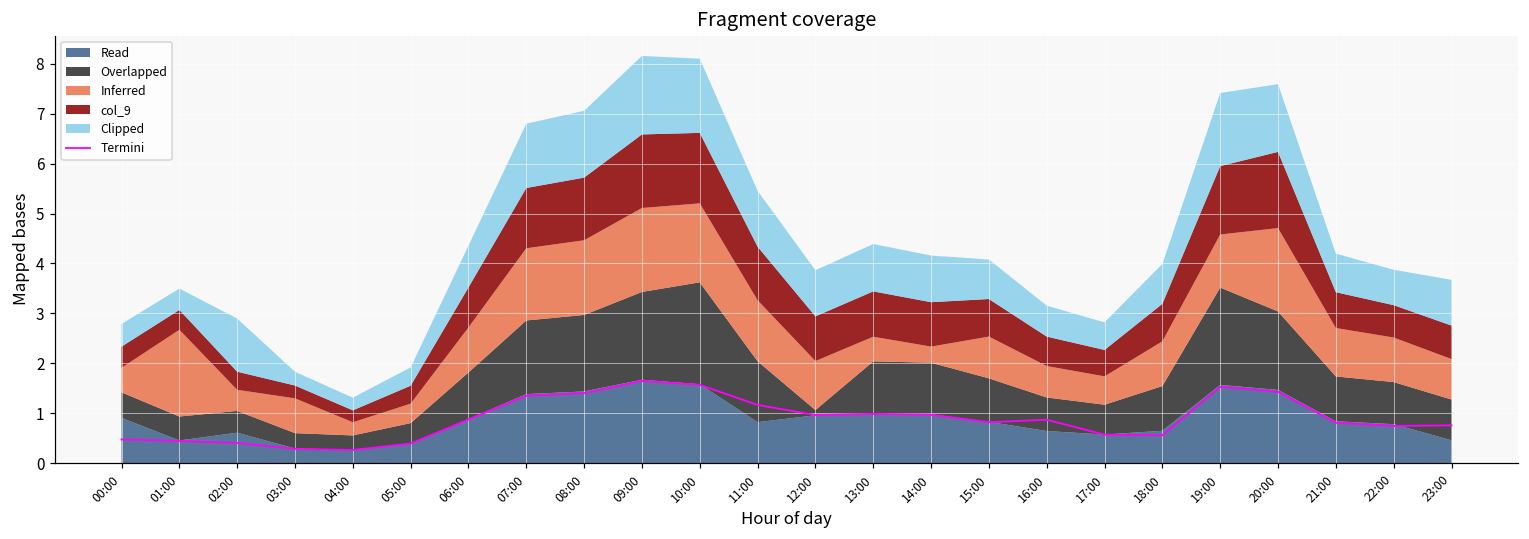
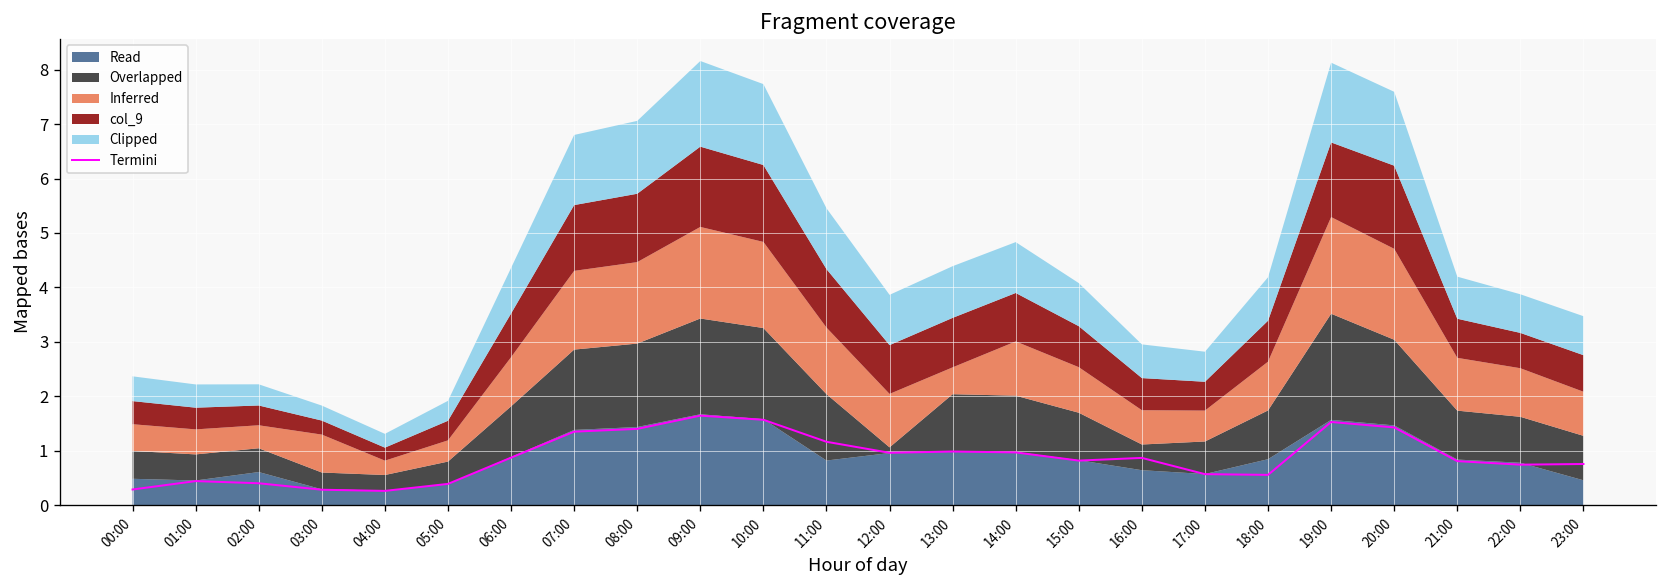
  {
    "Termini": {
-     "00:00": 0.5,
+     "00:00": 0.3,
      "02:00": 0.4,
      "11:00": 1.2,
      "16:00": 0.9,
      "18:00": 0.6,
      "23:00": 0.8
    },
    "Read": {
-     "00:00": 0.9,
+     "00:00": 0.5,
      "02:00": 0.6,
      "11:00": 0.8,
      "16:00": 0.6,
-     "18:00": 0.6,
+     "18:00": 0.8,
      "23:00": 0.5
    },
    "Overlapped": {
      "00:00": 0.5,
      "01:00": 0.5,
      "02:00": 0.4,
      "03:00": 0.3,
      "04:00": 0.3,
      "05:00": 0.4,
      "06:00": 0.9,
      "07:00": 1.5,
      "08:00": 1.5,
      "09:00": 1.8,
-     "10:00": 2.0,
+     "10:00": 1.7,
      "11:00": 1.2,
      "12:00": 0.1,
      "13:00": 1.0,
      "14:00": 1.0,
      "15:00": 0.9,
-     "16:00": 0.7,
+     "16:00": 0.5,
      "17:00": 0.6,
      "18:00": 0.9,
      "19:00": 2.0,
      "20:00": 1.6,
      "21:00": 0.9,
      "22:00": 0.8,
      "23:00": 0.8
    },
    "Inferred": {
      "00:00": 0.5,
-     "01:00": 1.7,
+     "01:00": 0.5,
      "02:00": 0.4,
      "03:00": 0.7,
      "04:00": 0.3,
      "05:00": 0.4,
      "06:00": 0.9,
      "07:00": 1.4,
      "08:00": 1.5,
      "09:00": 1.7,
      "10:00": 1.6,
      "11:00": 1.2,
      "12:00": 1.0,
      "13:00": 0.5,
-     "14:00": 0.3,
+     "14:00": 1.0,
      "15:00": 0.8,
      "16:00": 0.6,
      "17:00": 0.6,
      "18:00": 0.9,
-     "19:00": 1.1,
+     "19:00": 1.8,
      "20:00": 1.7,
      "21:00": 1.0,
      "22:00": 0.9,
      "23:00": 0.8
    },
    "col_9": {
      "00:00": 0.4,
      "01:00": 0.4,
      "02:00": 0.4,
      "03:00": 0.3,
      "04:00": 0.2,
      "05:00": 0.4,
      "06:00": 0.8,
      "07:00": 1.2,
      "08:00": 1.3,
      "09:00": 1.5,
      "10:00": 1.4,
      "11:00": 1.1,
      "12:00": 0.9,
      "13:00": 0.9,
      "14:00": 0.9,
      "15:00": 0.8,
      "16:00": 0.6,
      "17:00": 0.5,
      "18:00": 0.8,
      "19:00": 1.4,
      "20:00": 1.5,
      "21:00": 0.7,
      "22:00": 0.6,
      "23:00": 0.7
    },
    "Clipped": {
      "00:00": 0.5,
      "01:00": 0.4,
-     "02:00": 1.1,
+     "02:00": 0.4,
      "03:00": 0.3,
      "04:00": 0.3,
      "05:00": 0.4,
      "06:00": 0.8,
      "07:00": 1.3,
      "08:00": 1.3,
      "09:00": 1.6,
      "10:00": 1.5,
      "11:00": 1.1,
      "12:00": 0.9,
      "13:00": 0.9,
      "14:00": 0.9,
      "15:00": 0.8,
      "16:00": 0.6,
      "17:00": 0.6,
      "18:00": 0.8,
      "19:00": 1.5,
      "20:00": 1.4,
      "21:00": 0.8,
      "22:00": 0.7,
-     "23:00": 0.9
+     "23:00": 0.7
    }
  }
